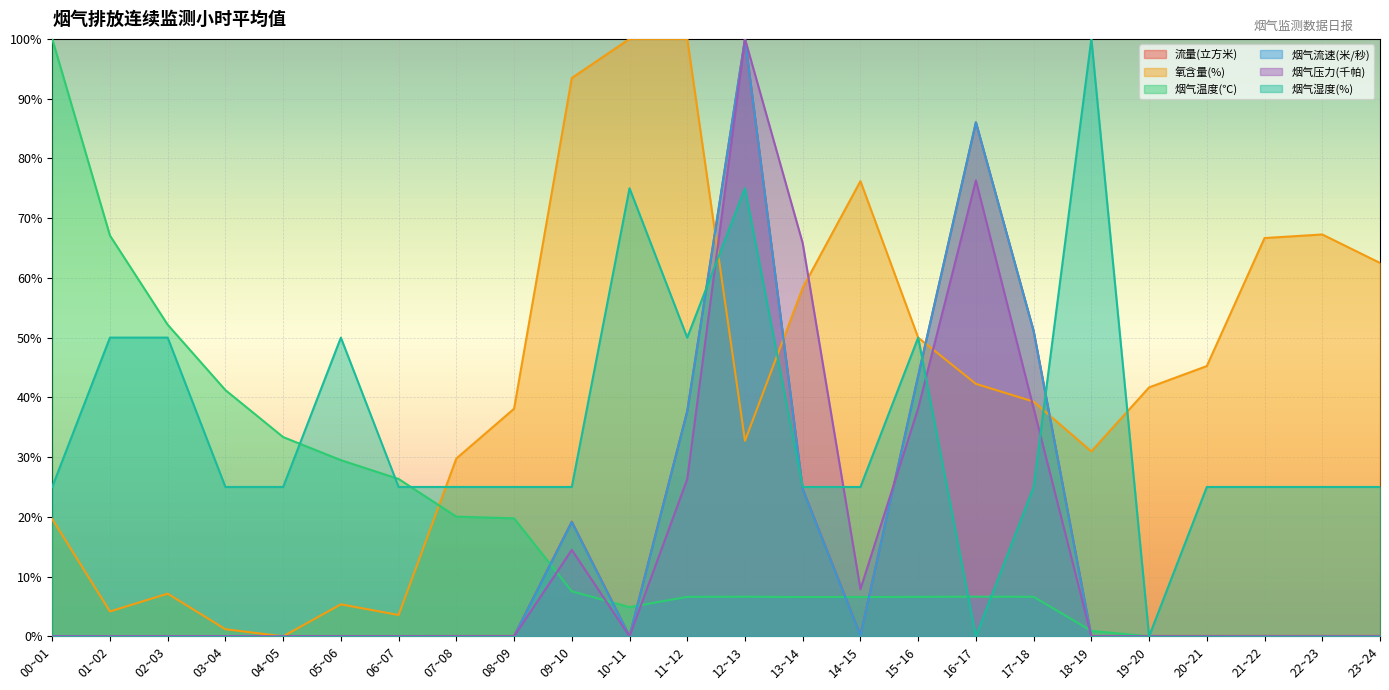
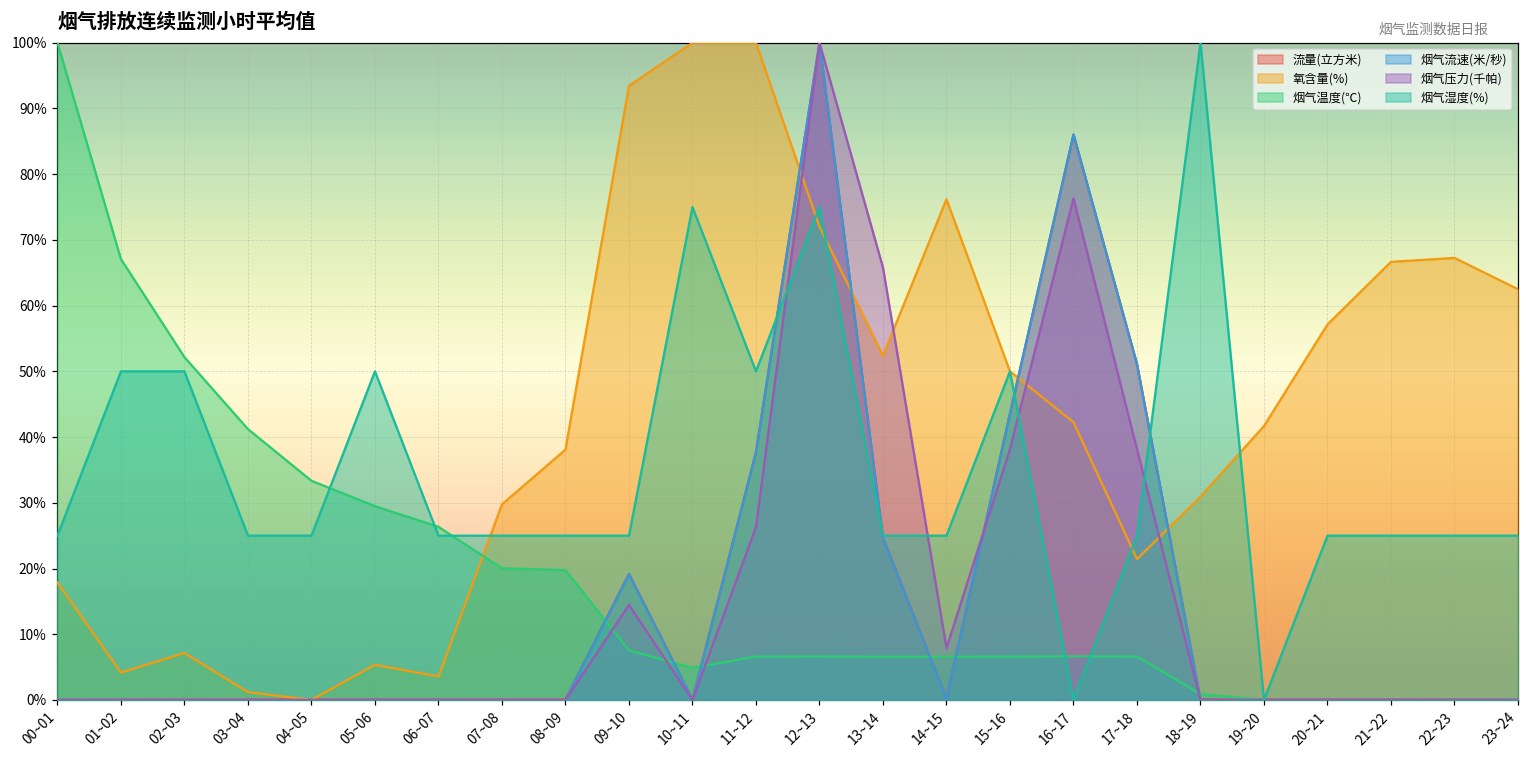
  {
    "氧含量(%)": {
-     "00~01": "20%",
+     "00~01": "18%",
      "01~02": "4%",
      "02~03": "7%",
      "03~04": "1%",
      "05~06": "5%",
      "06~07": "4%",
      "07~08": "30%",
      "08~09": "38%",
      "09~10": "93%",
      "10~11": "100%",
      "11~12": "100%",
-     "12~13": "33%",
-     "13~14": "58%",
+     "12~13": "72%",
+     "13~14": "52%",
      "14~15": "76%",
      "16~17": "42%",
-     "17~18": "39%",
+     "17~18": "21%",
      "18~19": "31%",
      "19~20": "42%",
-     "20~21": "45%",
+     "20~21": "57%",
      "21~22": "67%",
      "22~23": "67%",
      "23~24": "63%"
    },
    "烟气压力(千帕)": {
      "09~10": "14%",
      "11~12": "26%",
      "13~14": "66%",
      "14~15": "8%",
      "15~16": "38%",
      "16~17": "76%",
      "17~18": "38%"
    }
  }
